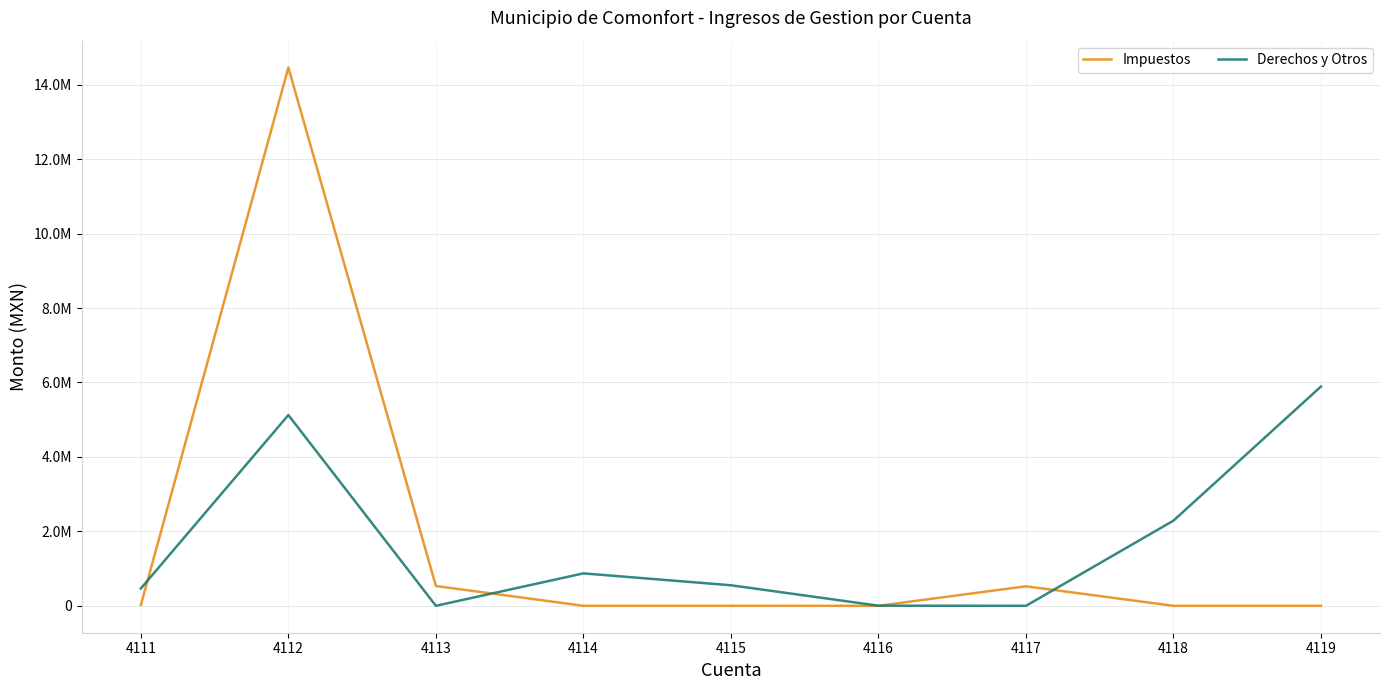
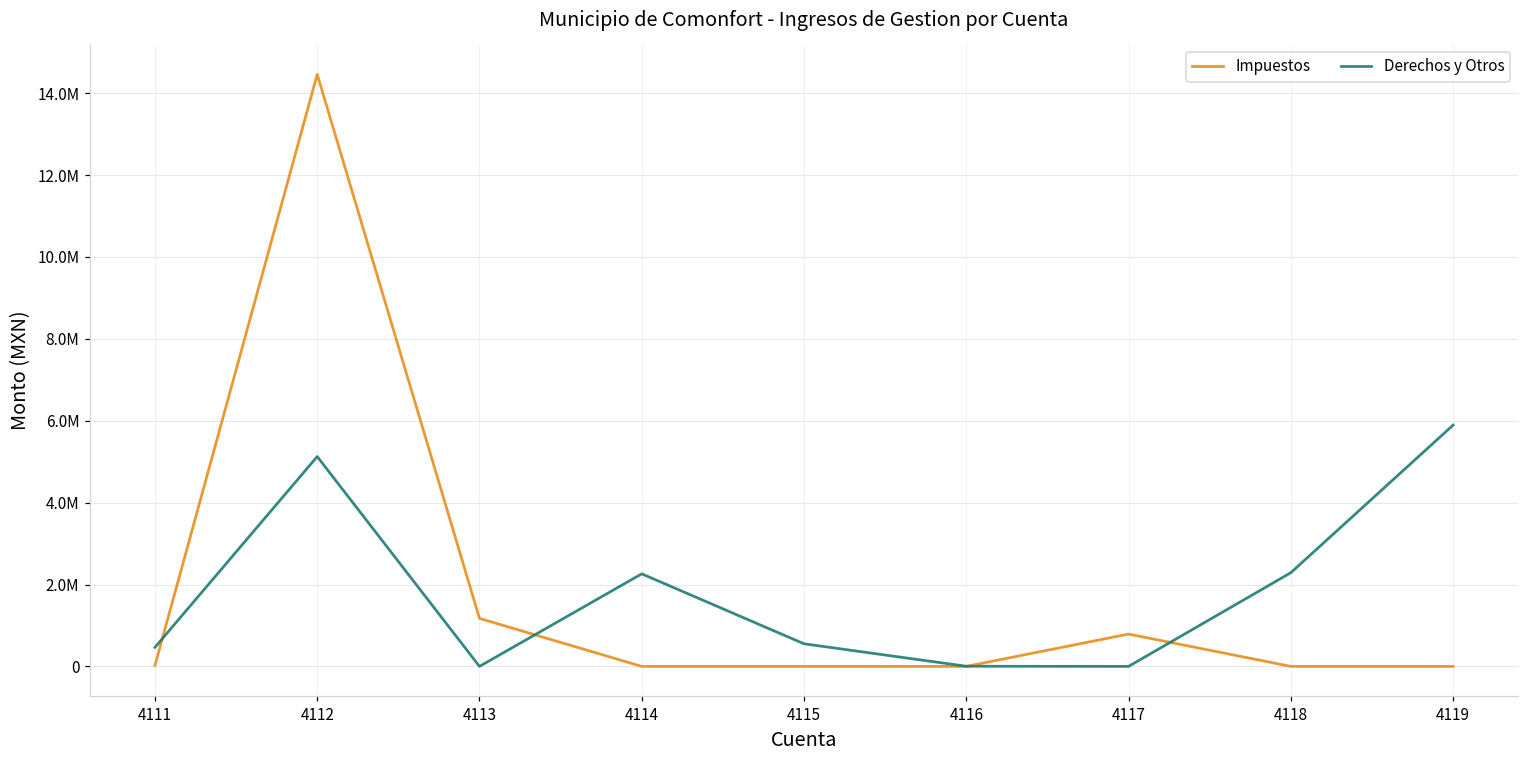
  {
    "Impuestos": {
      "4111": 0,
      "4112": 14500000,
-     "4113": 500000,
+     "4113": 1200000,
      "4114": 0,
      "4115": 0,
-     "4117": 500000,
+     "4117": 800000,
      "4118": 0,
      "4119": 0
    },
    "Derechos y Otros": {
      "4111": 500000,
      "4112": 5100000,
      "4113": 0,
-     "4114": 900000,
+     "4114": 2300000,
      "4115": 600000,
      "4117": 0,
      "4118": 2300000,
      "4119": 5900000
    }
  }
